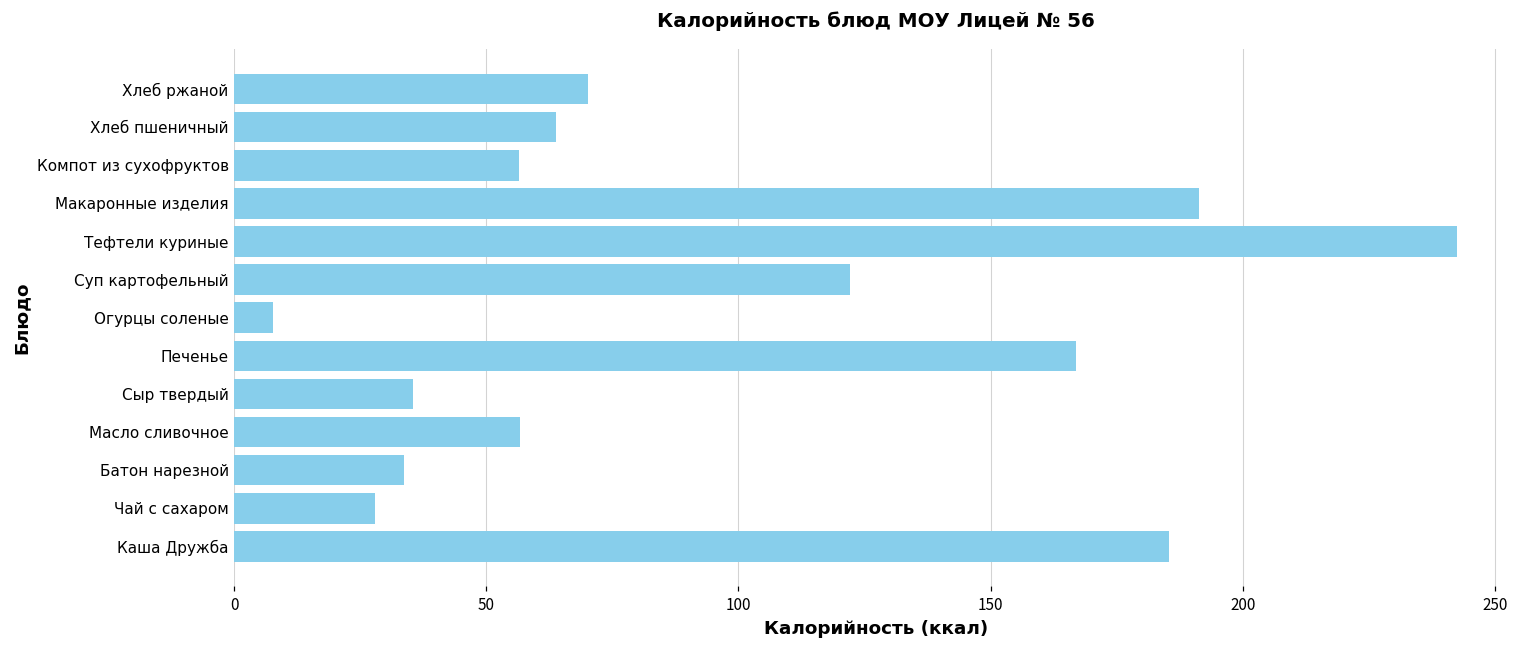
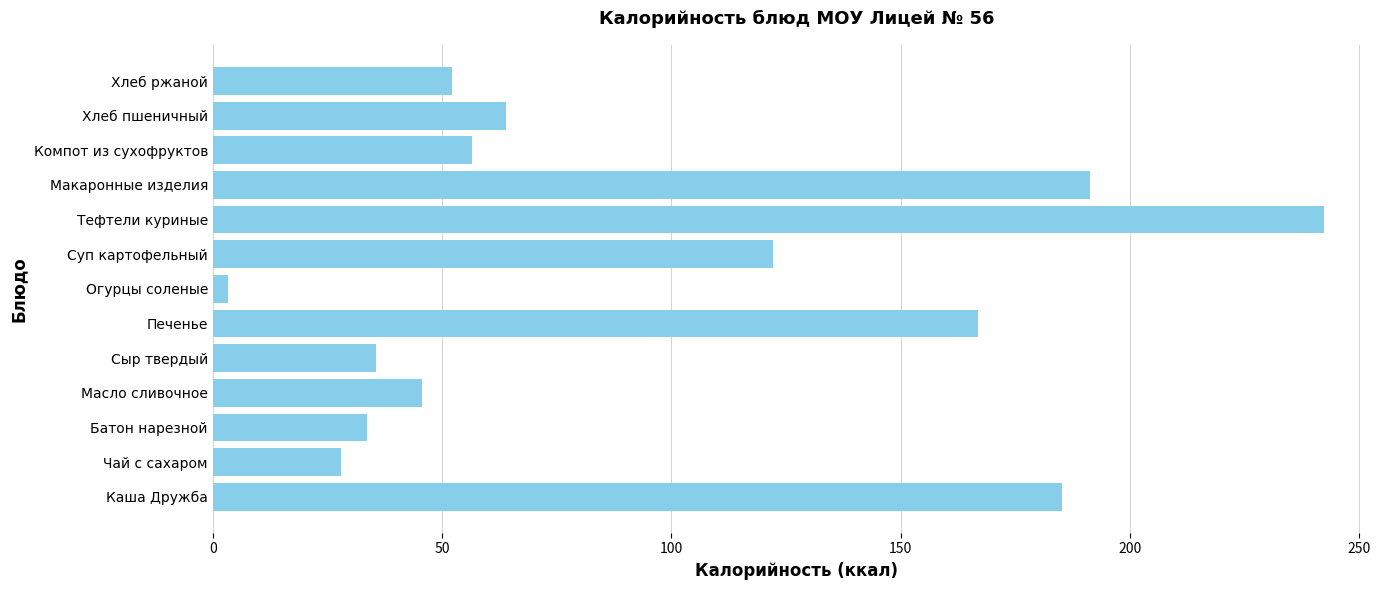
  {
-   "Хлеб ржаной": 70,
+   "Хлеб ржаной": 52,
    "Хлеб пшеничный": 64,
    "Компот из сухофруктов": 57,
    "Макаронные изделия": 191,
    "Тефтели куриные": 242,
    "Суп картофельный": 122,
-   "Огурцы соленые": 8,
+   "Огурцы соленые": 3,
    "Печенье": 167,
    "Сыр твердый": 36,
-   "Масло сливочное": 57,
+   "Масло сливочное": 46,
    "Батон нарезной": 34,
    "Чай с сахаром": 28,
    "Каша Дружба": 185
  }
